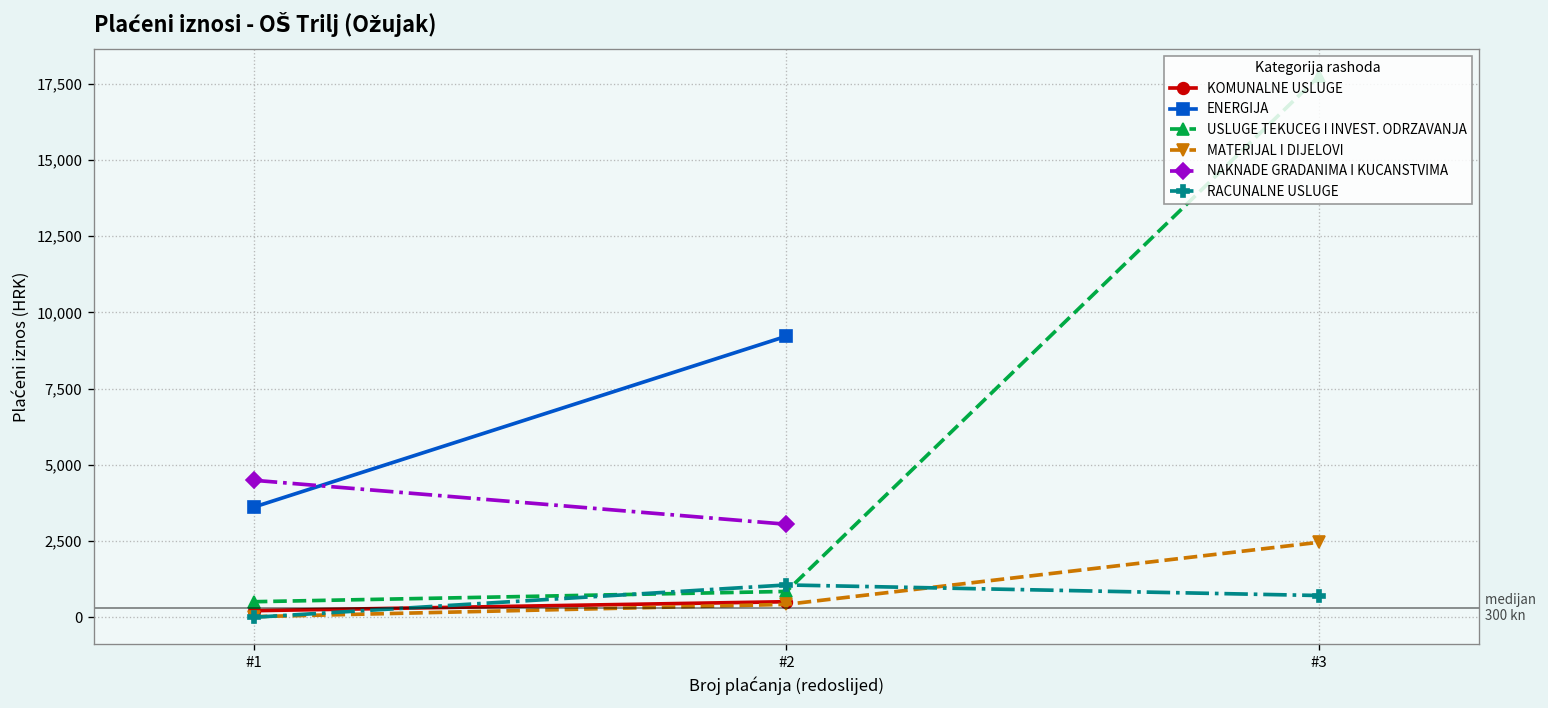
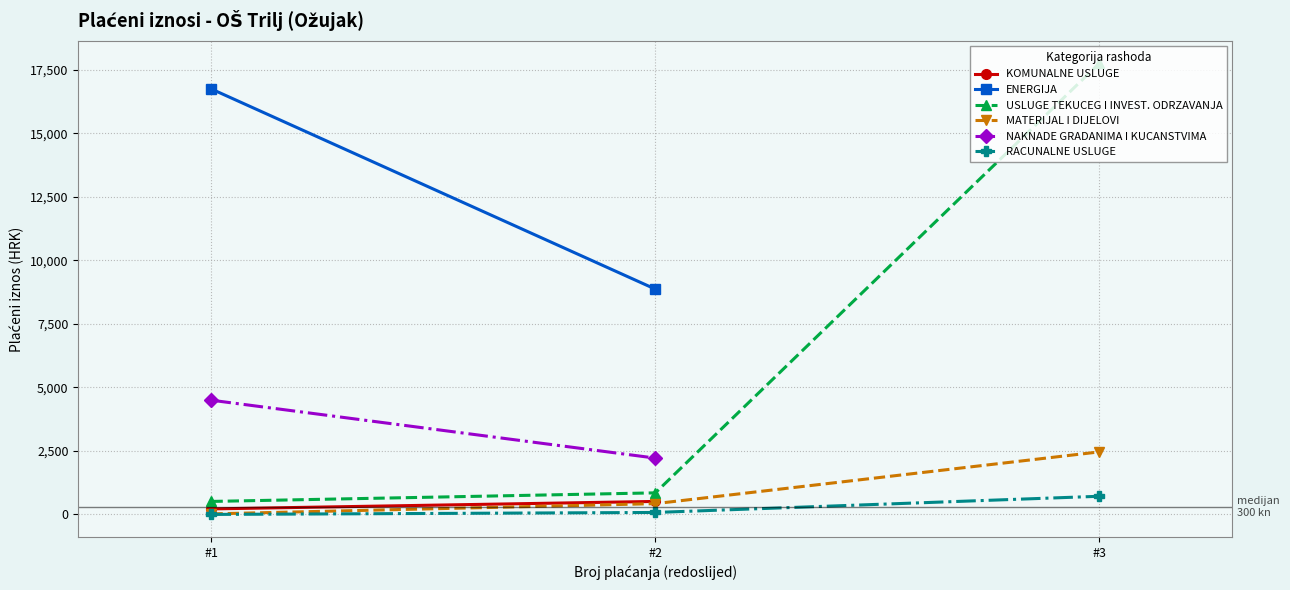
  {
    "KOMUNALNE USLUGE": {
      "#1": "200"
    },
    "ENERGIJA": {
-     "#1": "3,600",
-     "#2": "9,200"
+     "#1": "16,700",
+     "#2": "8,900"
    },
    "USLUGE TEKUCEG I INVEST. ODRZAVANJA": {
      "#1": "500",
      "#2": "900"
    },
    "MATERIJAL I DIJELOVI": {
      "#3": "2,500"
    },
    "NAKNADE GRADANIMA I KUCANSTVIMA": {
      "#1": "4,500",
-     "#2": "3,100"
+     "#2": "2,200"
    },
    "RACUNALNE USLUGE": {
-     "#2": "1,100",
+     "#2": "100",
      "#3": "700"
    }
  }
